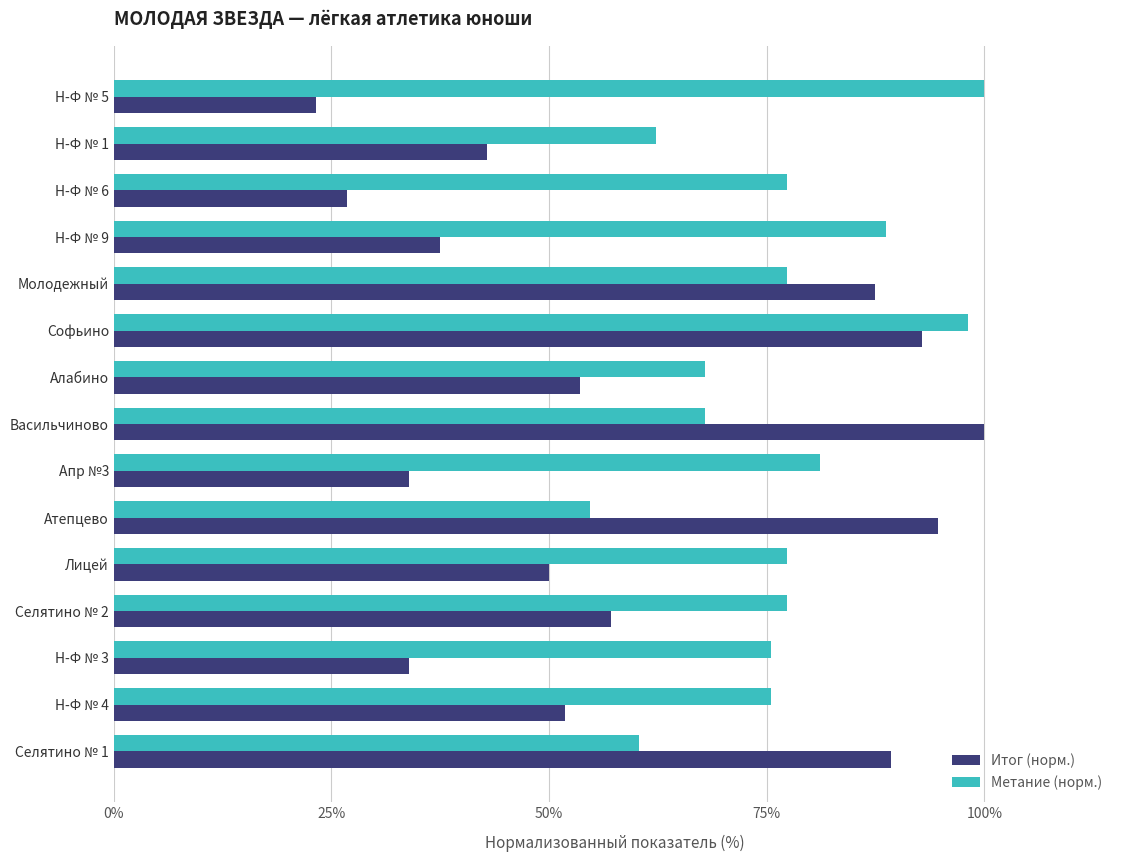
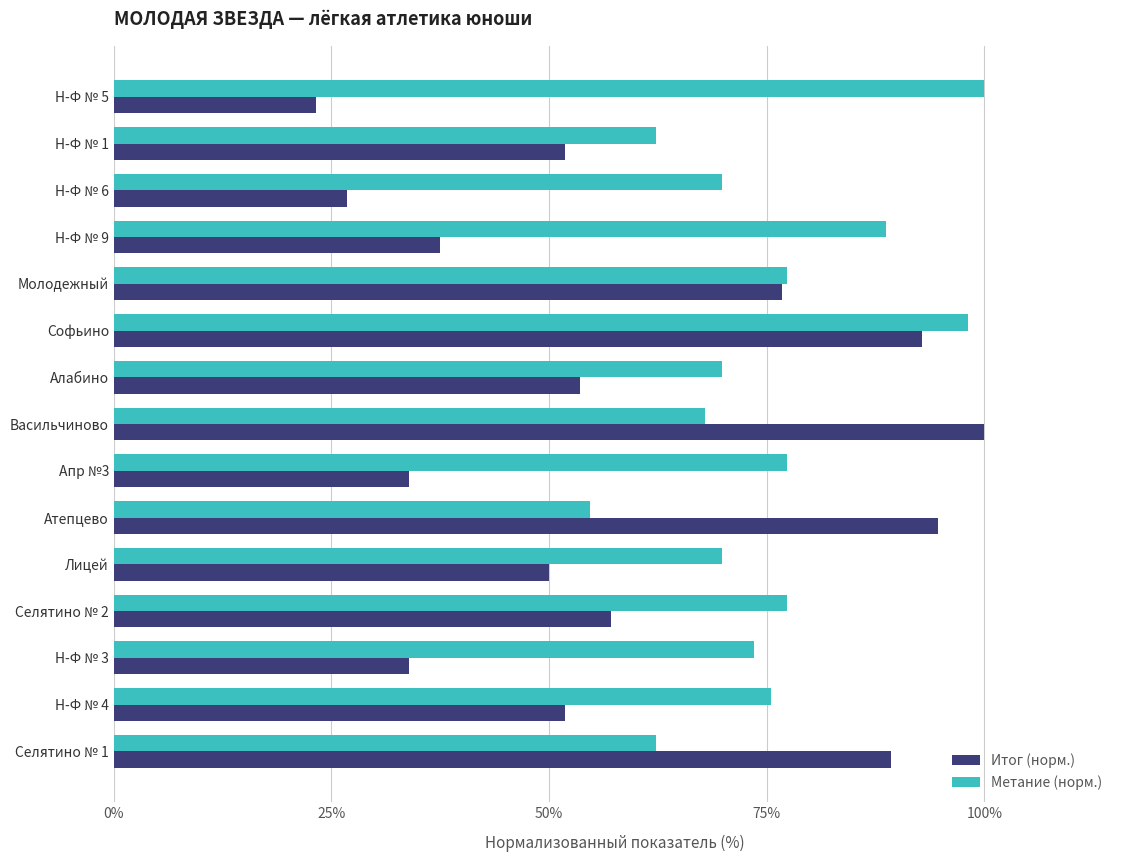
  {
    "Итог (норм.)": {
      "Н-Ф № 5": "23%",
-     "Н-Ф № 1": "43%",
+     "Н-Ф № 1": "52%",
      "Н-Ф № 6": "27%",
      "Н-Ф № 9": "38%",
-     "Молодежный": "88%",
+     "Молодежный": "77%",
      "Софьино": "93%",
      "Алабино": "54%",
      "Васильчиново": "100%",
      "Апр №3": "34%",
      "Атепцево": "95%",
      "Лицей": "50%",
      "Селятино № 2": "57%",
      "Н-Ф № 3": "34%",
      "Н-Ф № 4": "52%",
      "Селятино № 1": "89%"
    },
    "Метание (норм.)": {
      "Н-Ф № 5": "100%",
      "Н-Ф № 1": "62%",
-     "Н-Ф № 6": "77%",
+     "Н-Ф № 6": "70%",
      "Н-Ф № 9": "89%",
      "Молодежный": "77%",
      "Софьино": "98%",
-     "Алабино": "68%",
+     "Алабино": "70%",
      "Васильчиново": "68%",
-     "Апр №3": "81%",
+     "Апр №3": "77%",
      "Атепцево": "55%",
-     "Лицей": "77%",
+     "Лицей": "70%",
      "Селятино № 2": "77%",
-     "Н-Ф № 3": "75%",
+     "Н-Ф № 3": "74%",
      "Н-Ф № 4": "75%",
-     "Селятино № 1": "60%"
+     "Селятино № 1": "62%"
    }
  }
